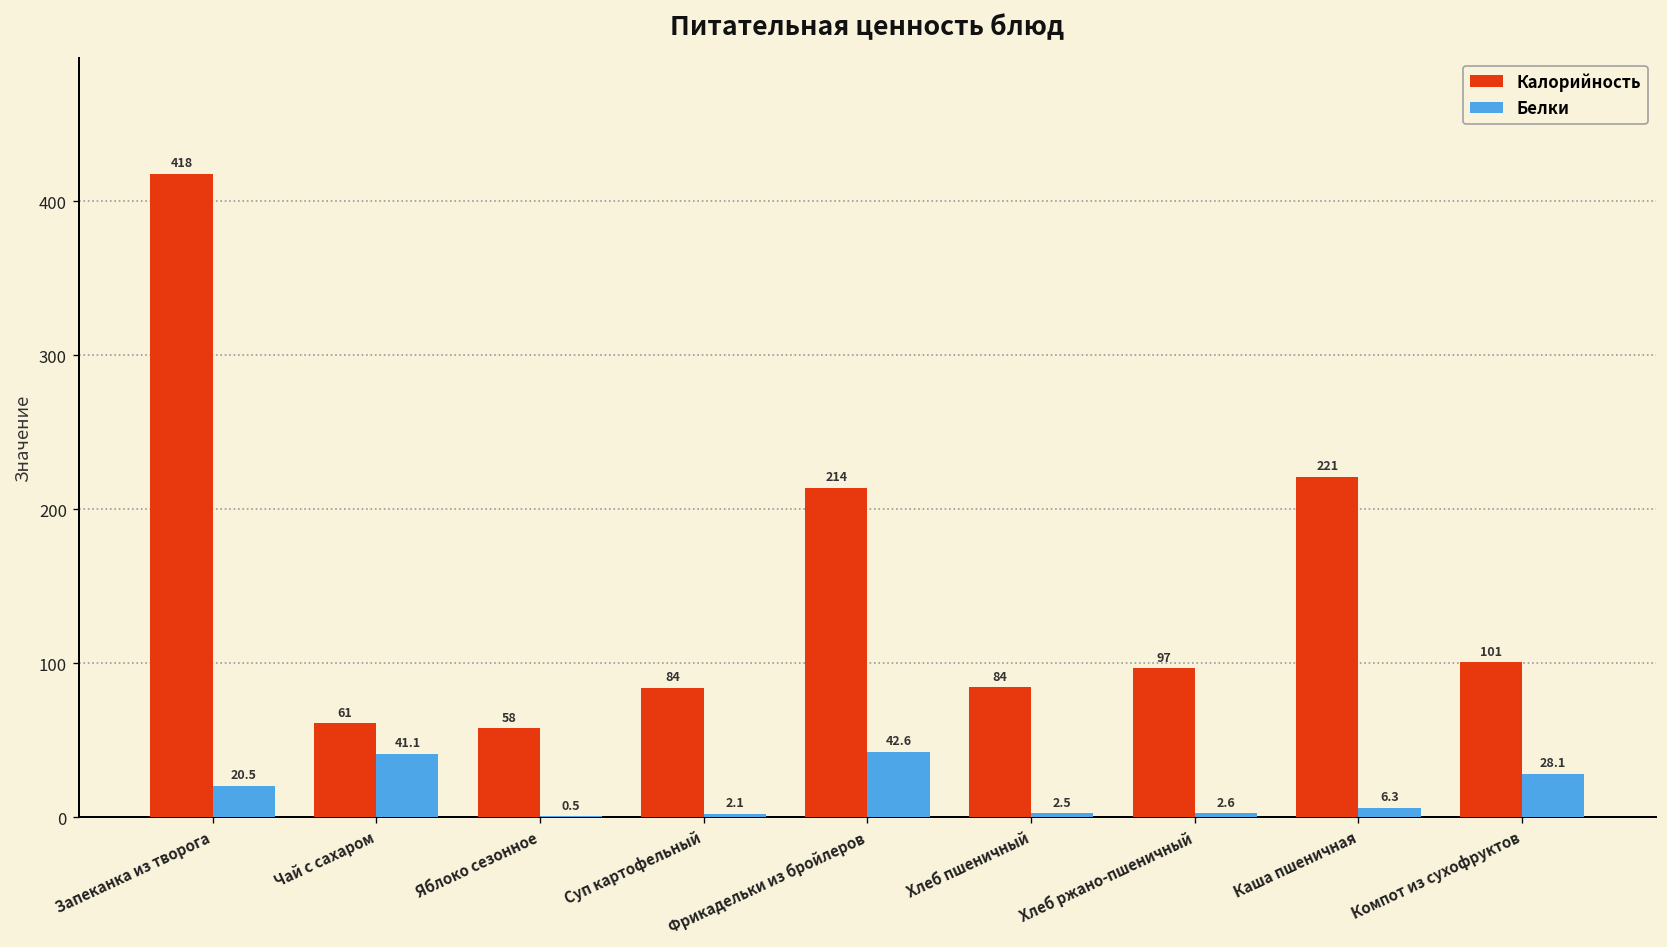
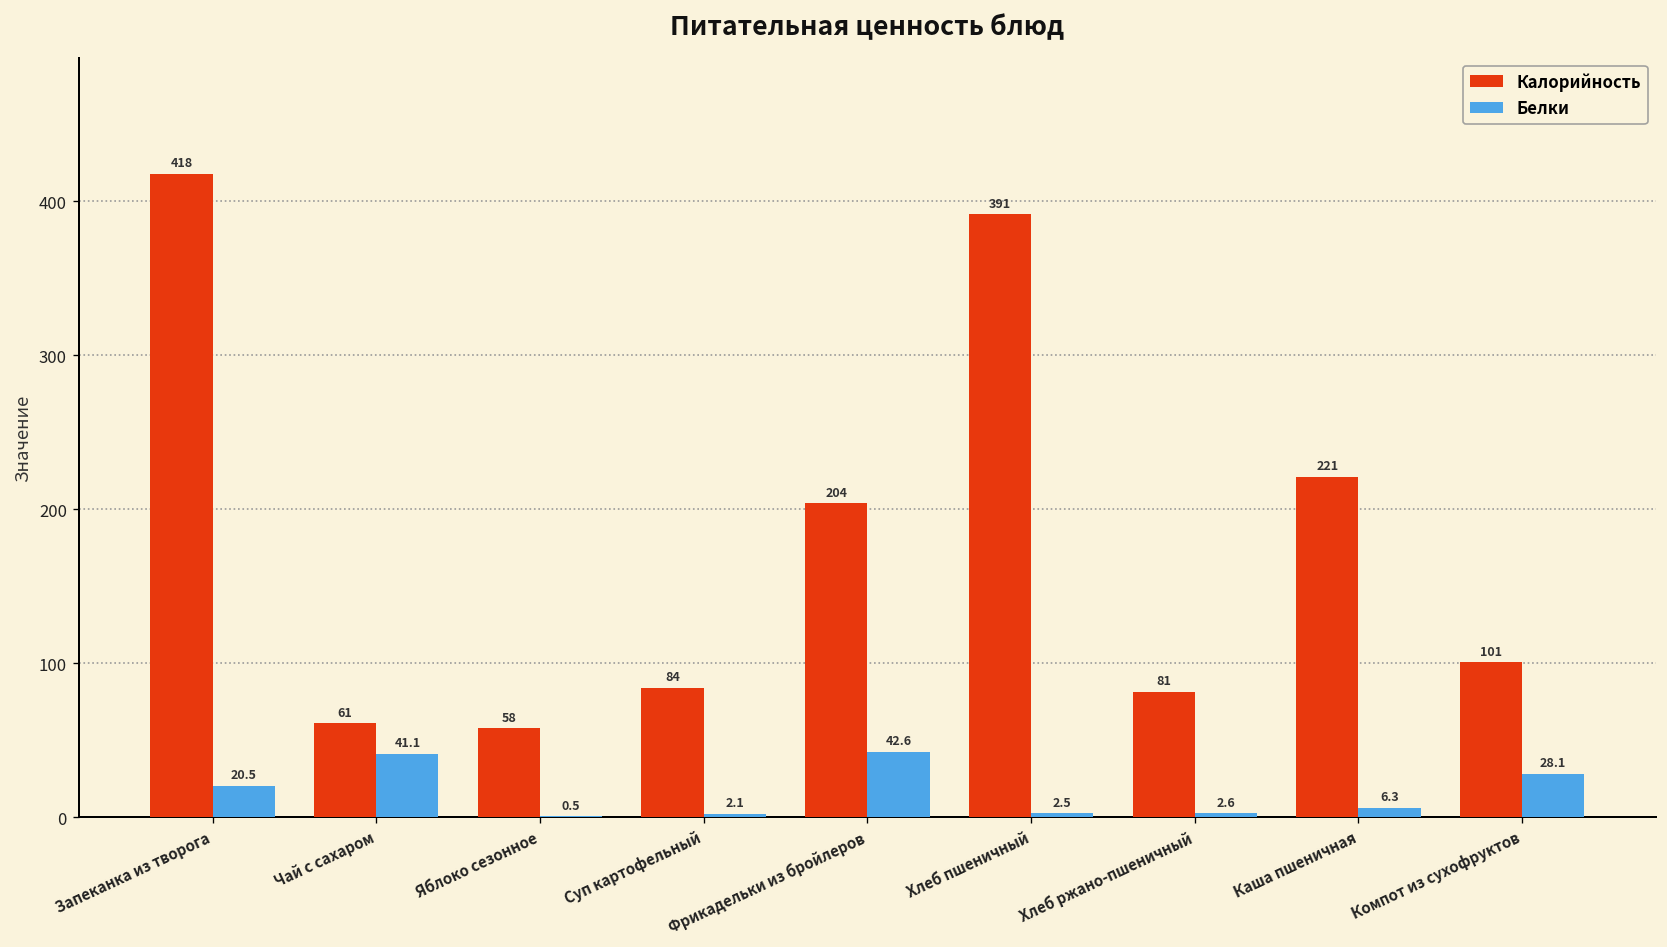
  {
    "Калорийность": {
      "Запеканка из творога": 418,
      "Чай с сахаром": 61,
      "Яблоко сезонное": 58,
      "Суп картофельный": 84,
-     "Фрикадельки из бройлеров": 214,
-     "Хлеб пшеничный": 84,
-     "Хлеб ржано-пшеничный": 97,
+     "Фрикадельки из бройлеров": 204,
+     "Хлеб пшеничный": 391,
+     "Хлеб ржано-пшеничный": 81,
      "Каша пшеничная": 221,
      "Компот из сухофруктов": 101
    },
    "Белки": {
      "Запеканка из творога": 20.5,
      "Чай с сахаром": 41.1,
      "Яблоко сезонное": 0.5,
      "Суп картофельный": 2.1,
      "Фрикадельки из бройлеров": 42.6,
      "Хлеб пшеничный": 2.5,
      "Хлеб ржано-пшеничный": 2.6,
      "Каша пшеничная": 6.3,
      "Компот из сухофруктов": 28.1
    }
  }
